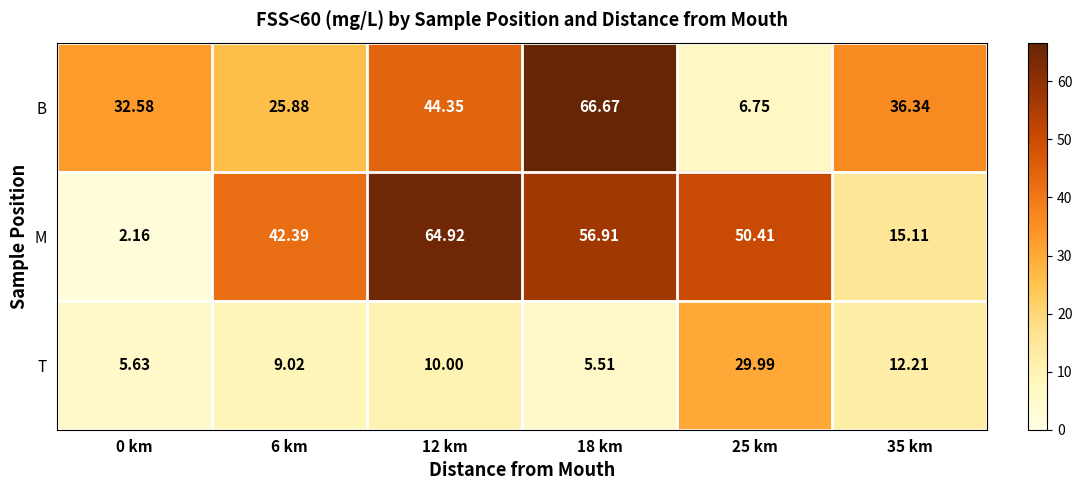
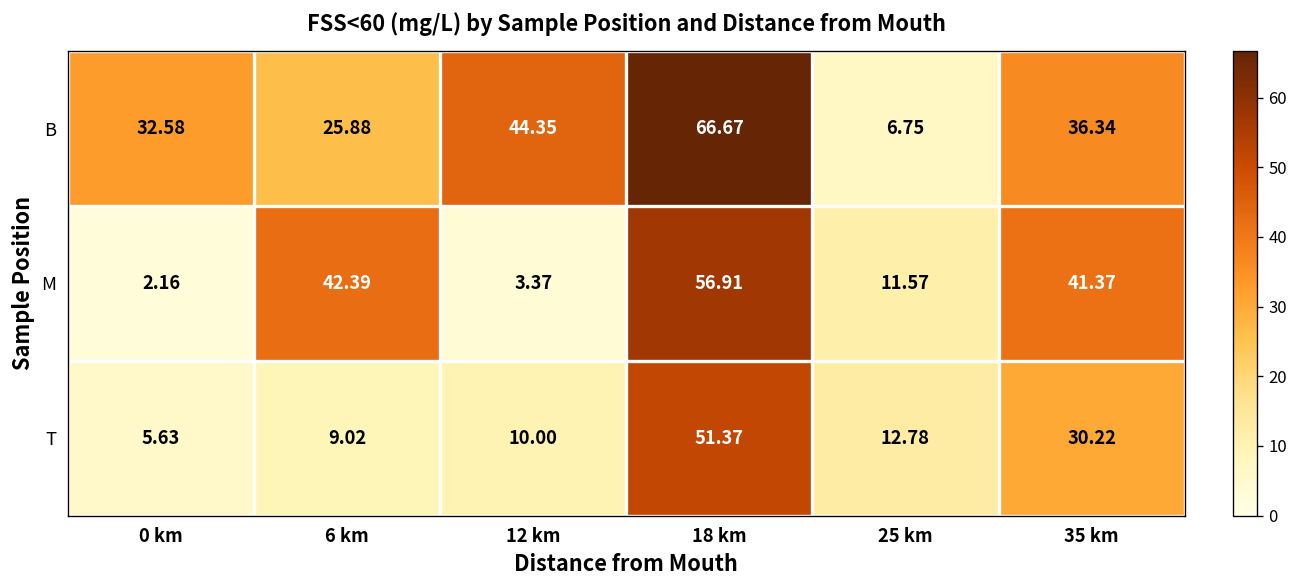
  {
    "B": {
      "0 km": 32.58,
      "6 km": 25.88,
      "12 km": 44.35,
      "18 km": 66.67,
      "25 km": 6.75,
      "35 km": 36.34
    },
    "M": {
      "0 km": 2.16,
      "6 km": 42.39,
-     "12 km": 64.92,
+     "12 km": 3.37,
      "18 km": 56.91,
-     "25 km": 50.41,
-     "35 km": 15.11
+     "25 km": 11.57,
+     "35 km": 41.37
    },
    "T": {
      "0 km": 5.63,
      "6 km": 9.02,
      "12 km": 10.00,
-     "18 km": 5.51,
-     "25 km": 29.99,
-     "35 km": 12.21
+     "18 km": 51.37,
+     "25 km": 12.78,
+     "35 km": 30.22
    }
  }
